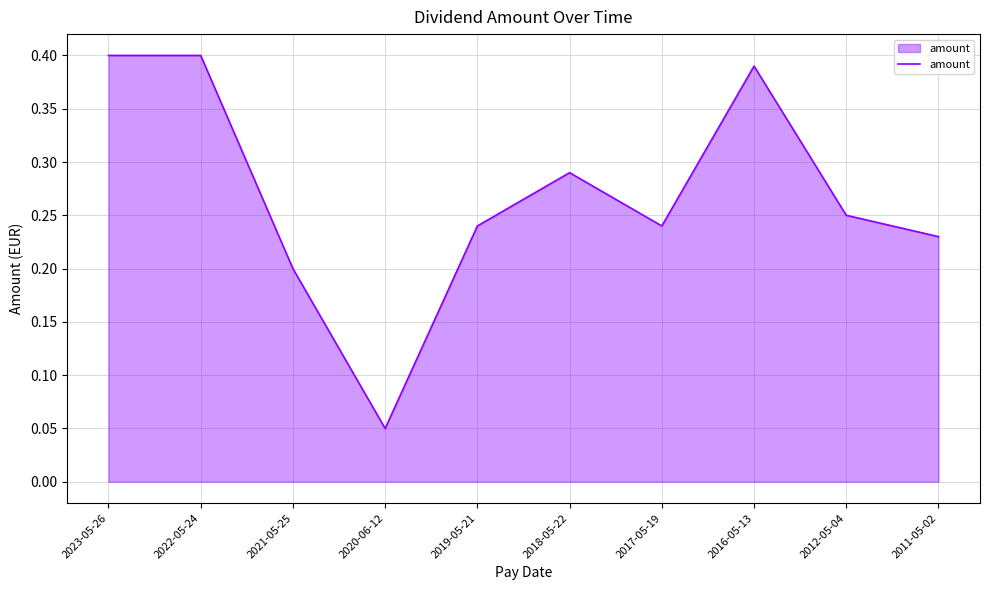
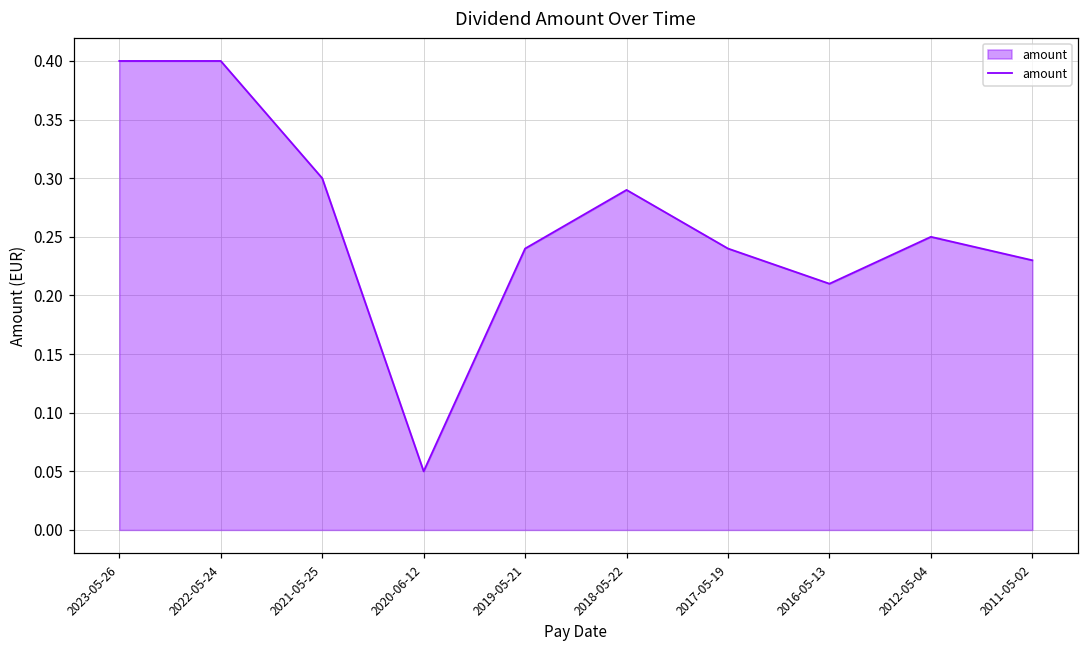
  {
    "2023-05-26": 0.40,
    "2022-05-24": 0.40,
-   "2021-05-25": 0.2,
+   "2021-05-25": 0.3,
    "2020-06-12": 0.05,
    "2019-05-21": 0.24,
    "2018-05-22": 0.29,
    "2017-05-19": 0.24,
-   "2016-05-13": 0.39,
+   "2016-05-13": 0.21,
    "2012-05-04": 0.25,
    "2011-05-02": 0.23
  }
